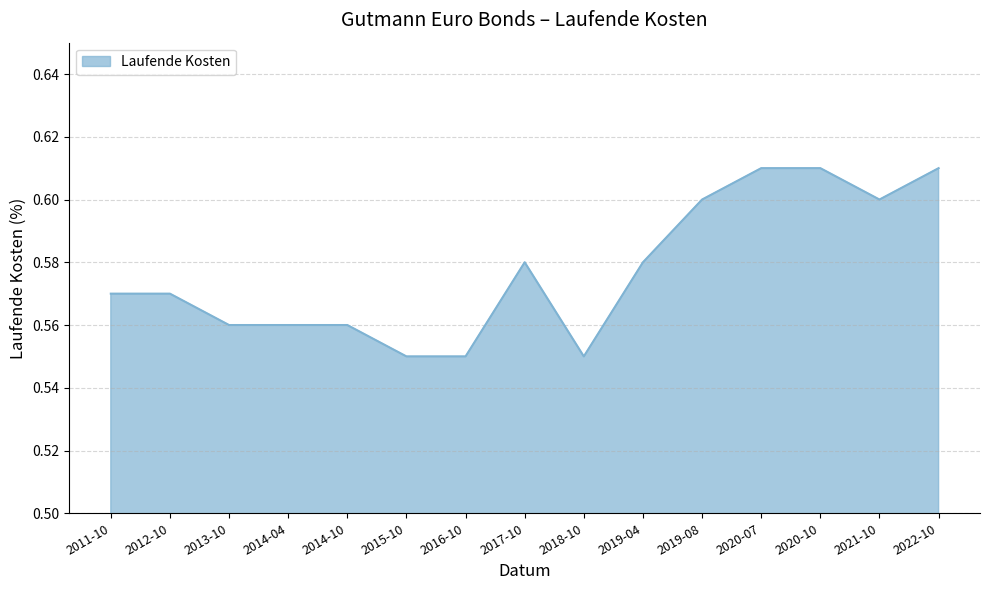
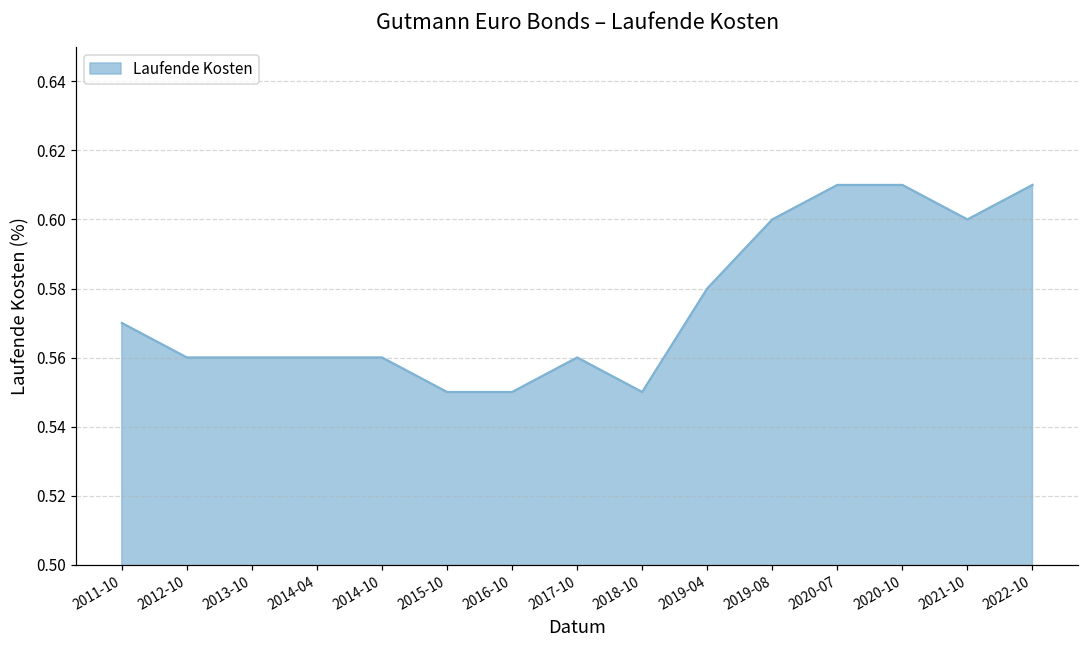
  {
    "2011-10": 0.57,
-   "2012-10": 0.57,
+   "2012-10": 0.56,
    "2013-10": 0.56,
    "2014-04": 0.56,
    "2014-10": 0.56,
    "2015-10": 0.55,
    "2016-10": 0.55,
-   "2017-10": 0.58,
+   "2017-10": 0.56,
    "2018-10": 0.55,
    "2019-04": 0.58,
    "2019-08": 0.60,
    "2020-07": 0.61,
    "2020-10": 0.61,
    "2021-10": 0.60,
    "2022-10": 0.61
  }
